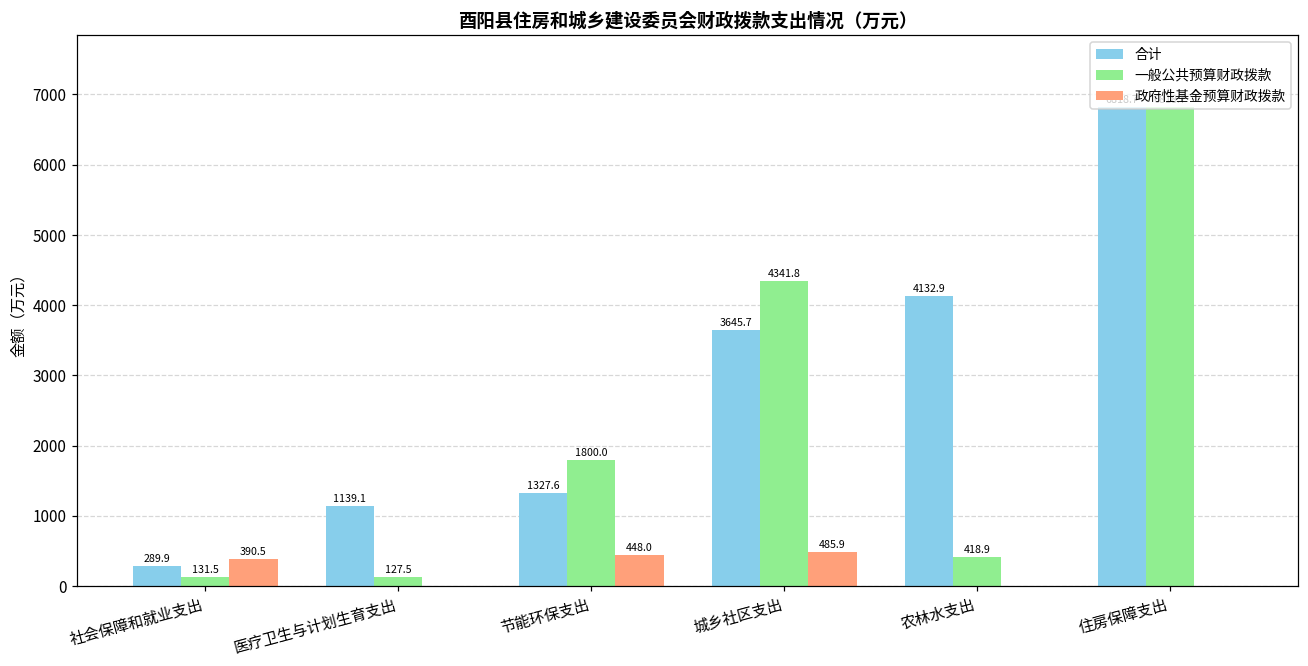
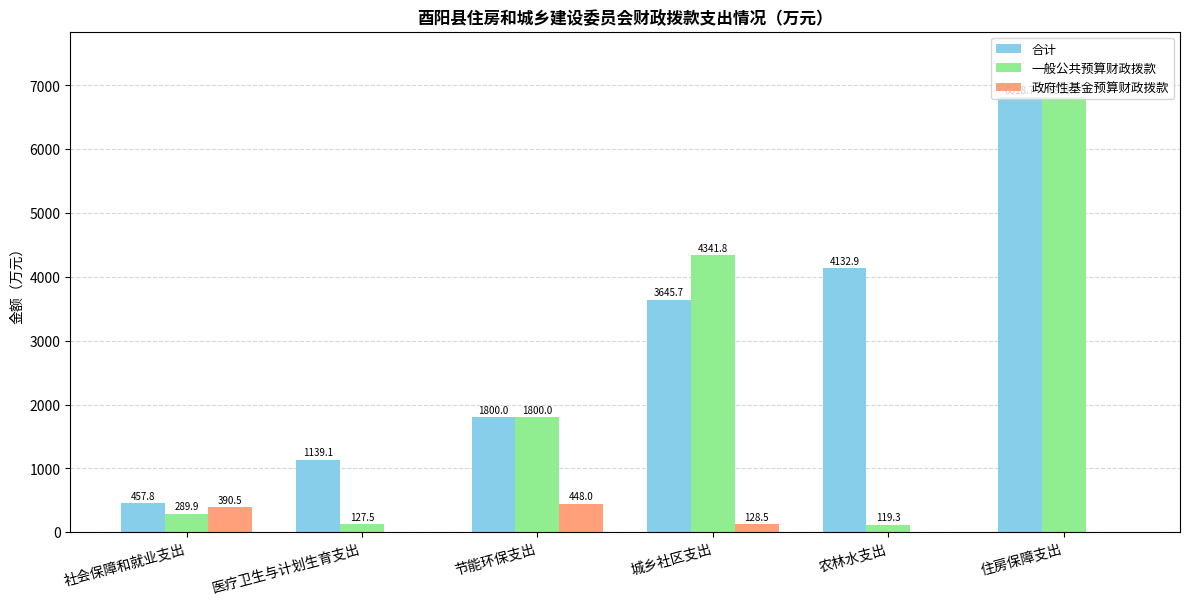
  {
    "合计": {
-     "社会保障和就业支出": 289.9,
+     "社会保障和就业支出": 457.8,
      "医疗卫生与计划生育支出": 1139.1,
-     "节能环保支出": 1327.6,
+     "节能环保支出": 1800.0,
      "城乡社区支出": 3645.7,
      "农林水支出": 4132.9
    },
    "一般公共预算财政拨款": {
-     "社会保障和就业支出": 131.5,
+     "社会保障和就业支出": 289.9,
      "医疗卫生与计划生育支出": 127.5,
      "节能环保支出": 1800.0,
      "城乡社区支出": 4341.8,
-     "农林水支出": 418.9
+     "农林水支出": 119.3
    },
    "政府性基金预算财政拨款": {
      "社会保障和就业支出": 390.5,
      "节能环保支出": 448.0,
-     "城乡社区支出": 485.9
+     "城乡社区支出": 128.5
    }
  }
